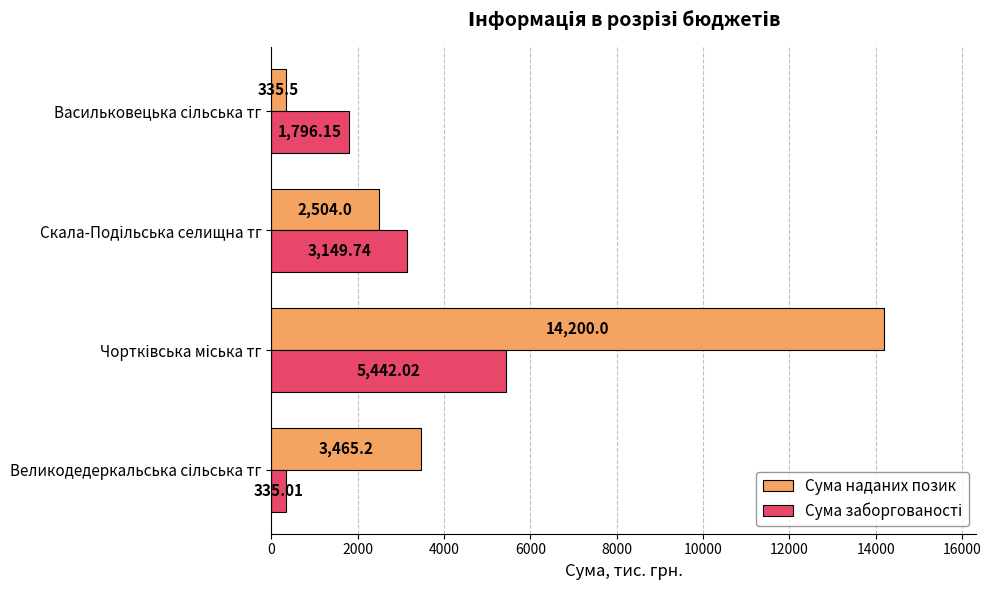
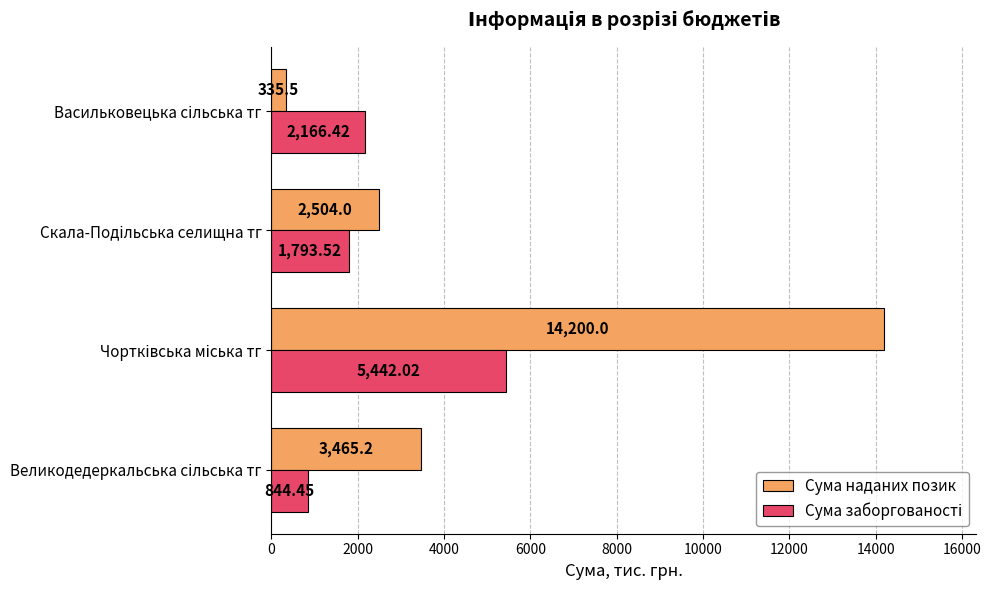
  {
    "Сума наданих позик": {
      "Васильковецька сільська тг": "335.5",
      "Скала-Подільська селищна тг": "2,504.0",
      "Чортківська міська тг": "14,200.0",
      "Великодедеркальська сільська тг": "3,465.2"
    },
    "Сума заборгованості": {
-     "Васильковецька сільська тг": "1,796.15",
-     "Скала-Подільська селищна тг": "3,149.74",
+     "Васильковецька сільська тг": "2,166.42",
+     "Скала-Подільська селищна тг": "1,793.52",
      "Чортківська міська тг": "5,442.02",
-     "Великодедеркальська сільська тг": "335.01"
+     "Великодедеркальська сільська тг": "844.45"
    }
  }
